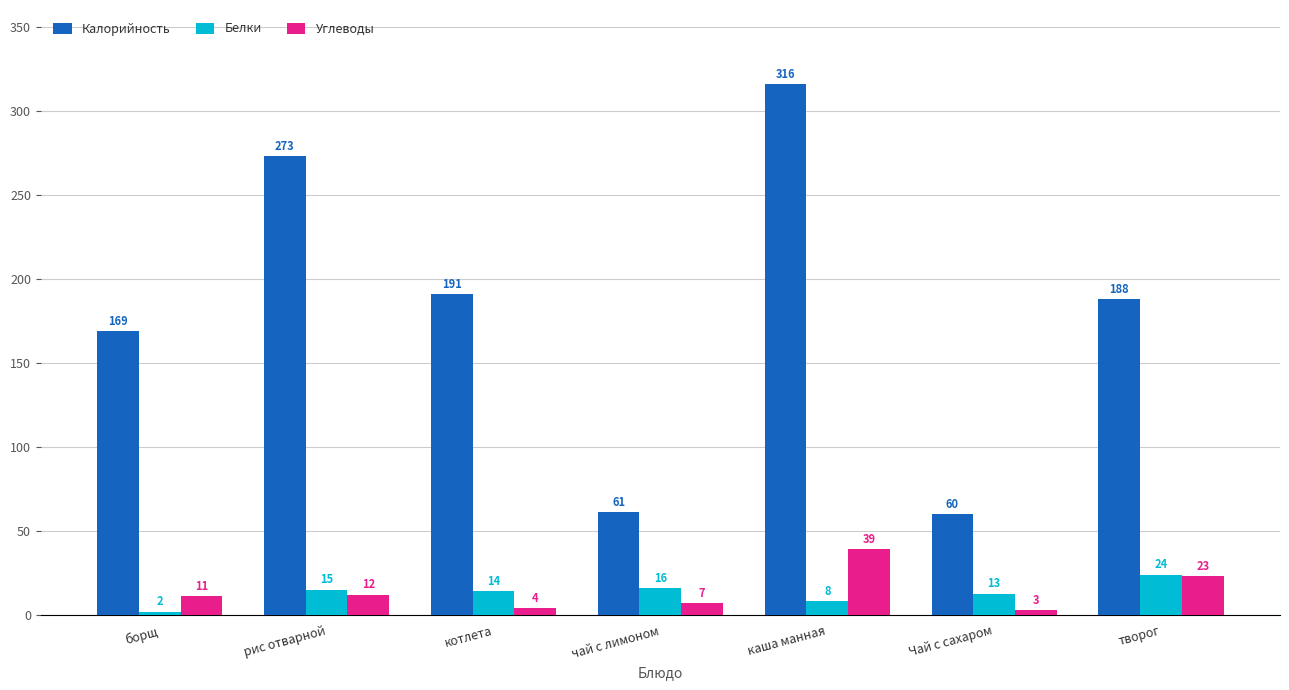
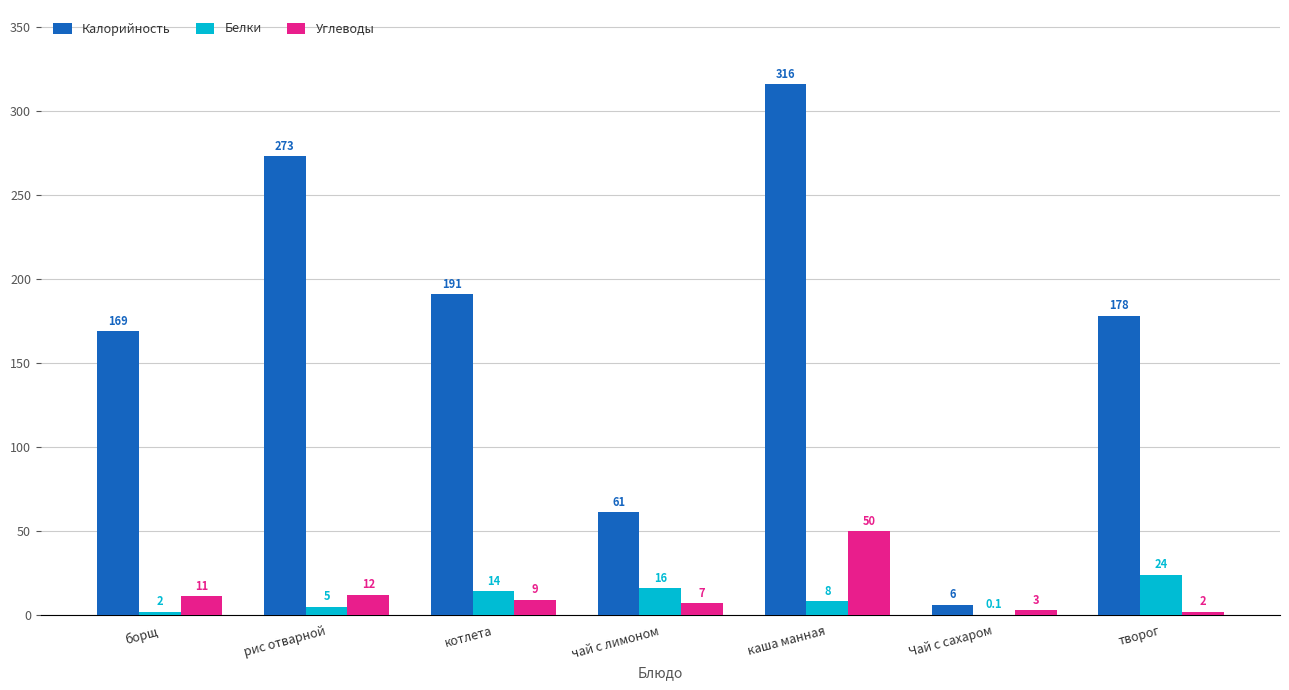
  {
    "Калорийность": {
      "борщ": 169,
      "рис отварной": 273,
      "котлета": 191,
      "чай с лимоном": 61,
      "каша манная": 316,
-     "Чай с сахаром": 60,
-     "творог": 188
+     "Чай с сахаром": 6,
+     "творог": 178
    },
    "Белки": {
      "борщ": 2,
-     "рис отварной": 15,
+     "рис отварной": 5,
      "котлета": 14,
      "чай с лимоном": 16,
      "каша манная": 8,
-     "Чай с сахаром": 13,
+     "Чай с сахаром": 0.1,
      "творог": 24
    },
    "Углеводы": {
      "борщ": 11,
      "рис отварной": 12,
-     "котлета": 4,
+     "котлета": 9,
      "чай с лимоном": 7,
-     "каша манная": 39,
+     "каша манная": 50,
      "Чай с сахаром": 3,
-     "творог": 23
+     "творог": 2
    }
  }
